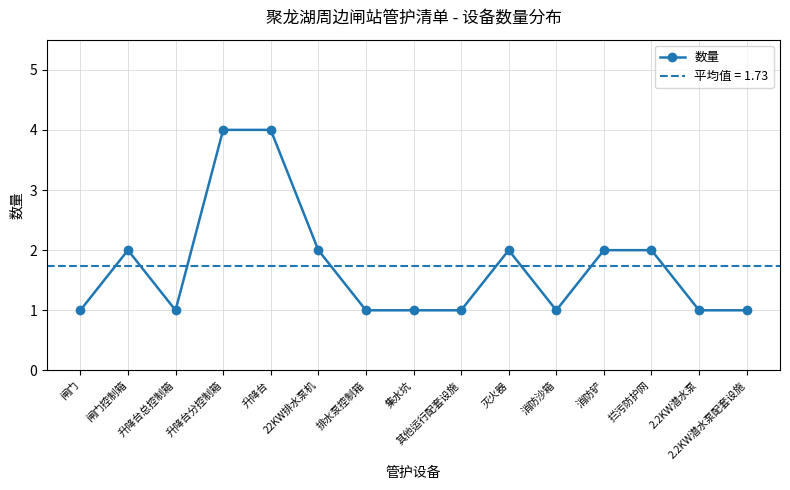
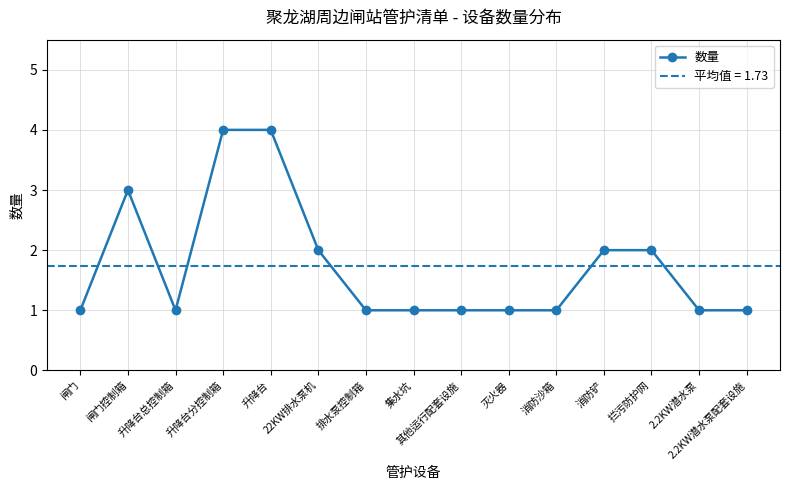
  {
    "闸门": 1,
-   "闸门控制箱": 2,
+   "闸门控制箱": 3,
    "升降台总控制箱": 1,
    "升降台分控制箱": 4,
    "升降台": 4,
    "22KW排水泵机": 2,
    "排水泵控制箱": 1,
    "集水坑": 1,
    "其他运行配套设施": 1,
-   "灭火器": 2,
+   "灭火器": 1,
    "消防沙箱": 1,
    "消防铲": 2,
    "拦污防护网": 2,
    "2.2KW潜水泵": 1,
    "2.2KW潜水泵配套设施": 1
  }
